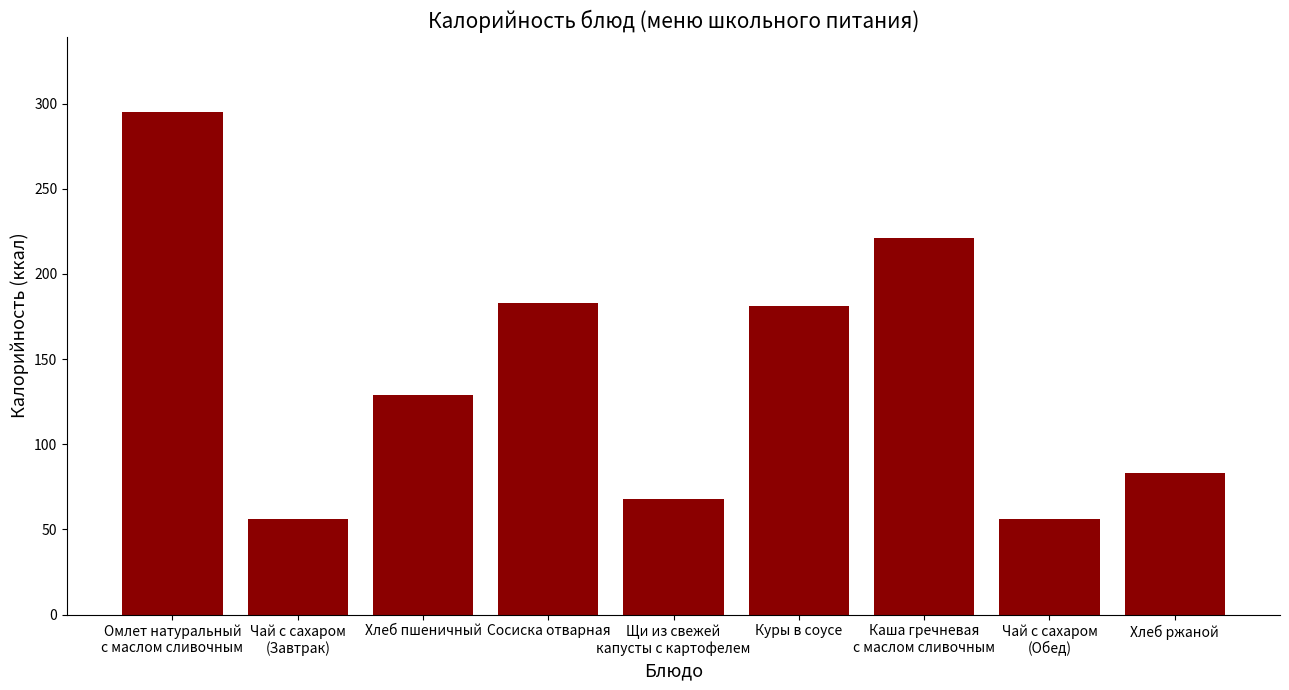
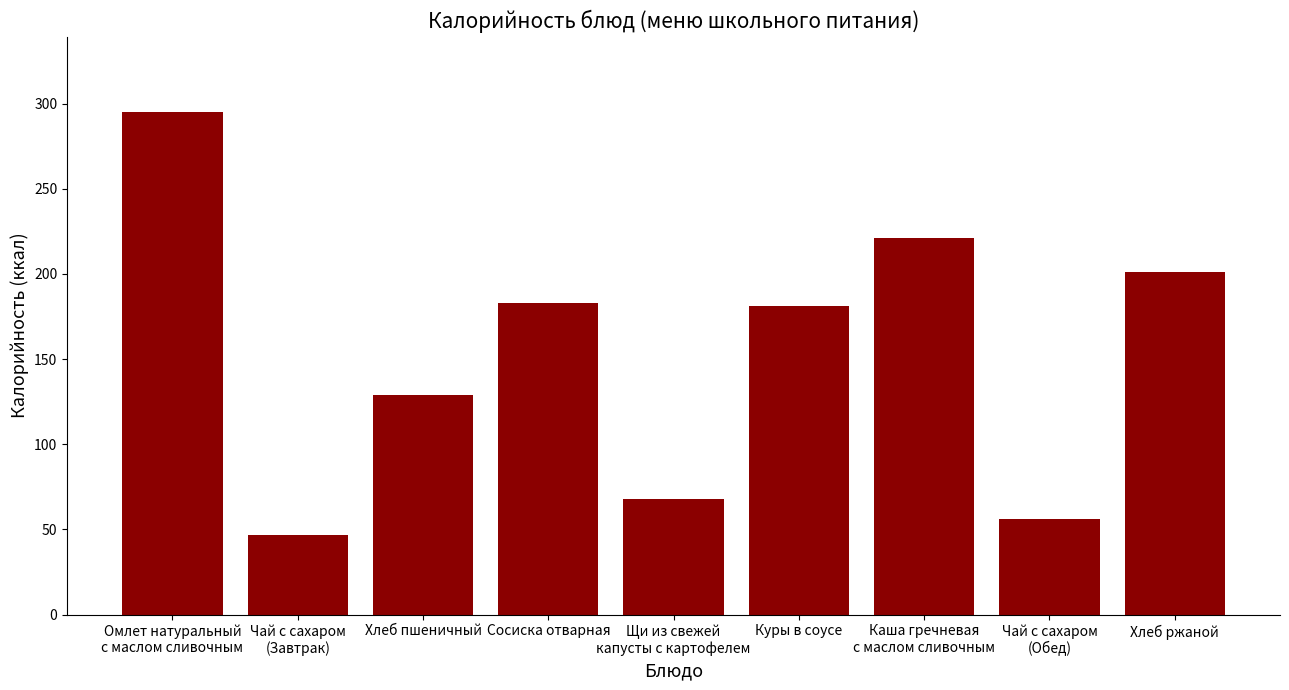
  {
    "Омлет натуральный с маслом сливочным": 295,
-   "Чай с сахаром (Завтрак)": 56,
+   "Чай с сахаром (Завтрак)": 47,
    "Хлеб пшеничный": 129,
    "Сосиска отварная": 183,
    "Щи из свежей капусты с картофелем": 68,
    "Куры в соусе": 181,
    "Каша гречневая с маслом сливочным": 221,
    "Чай с сахаром (Обед)": 56,
-   "Хлеб ржаной": 83
+   "Хлеб ржаной": 201
  }
